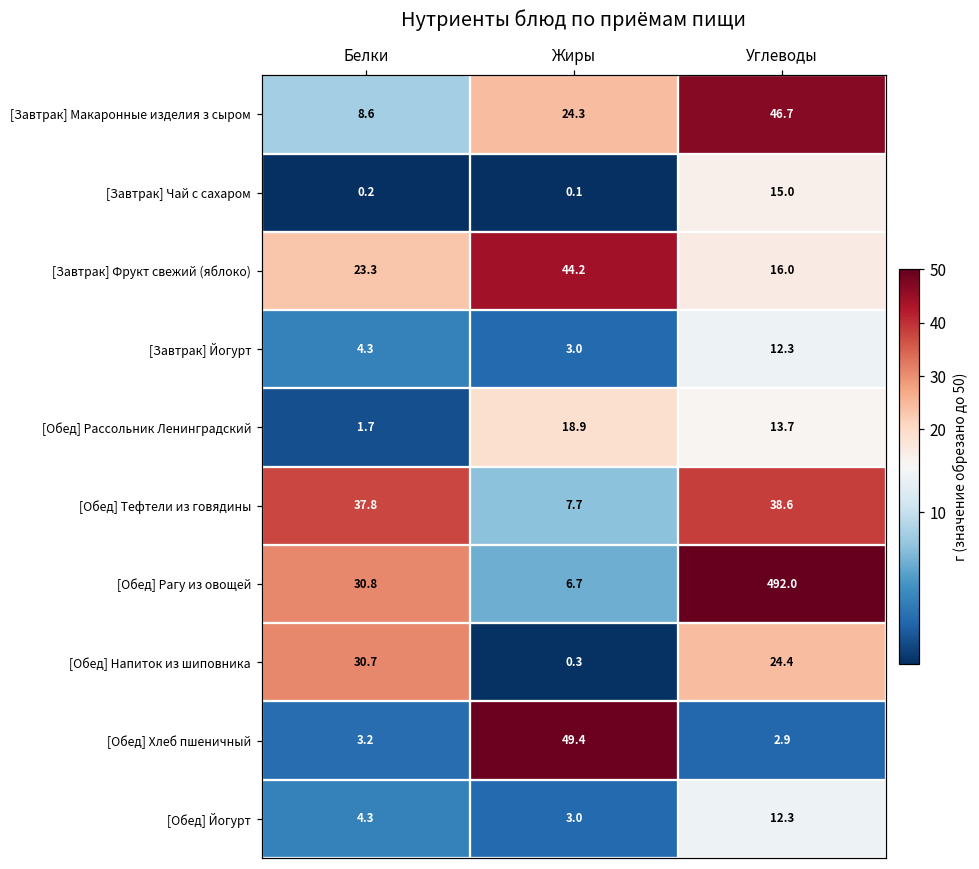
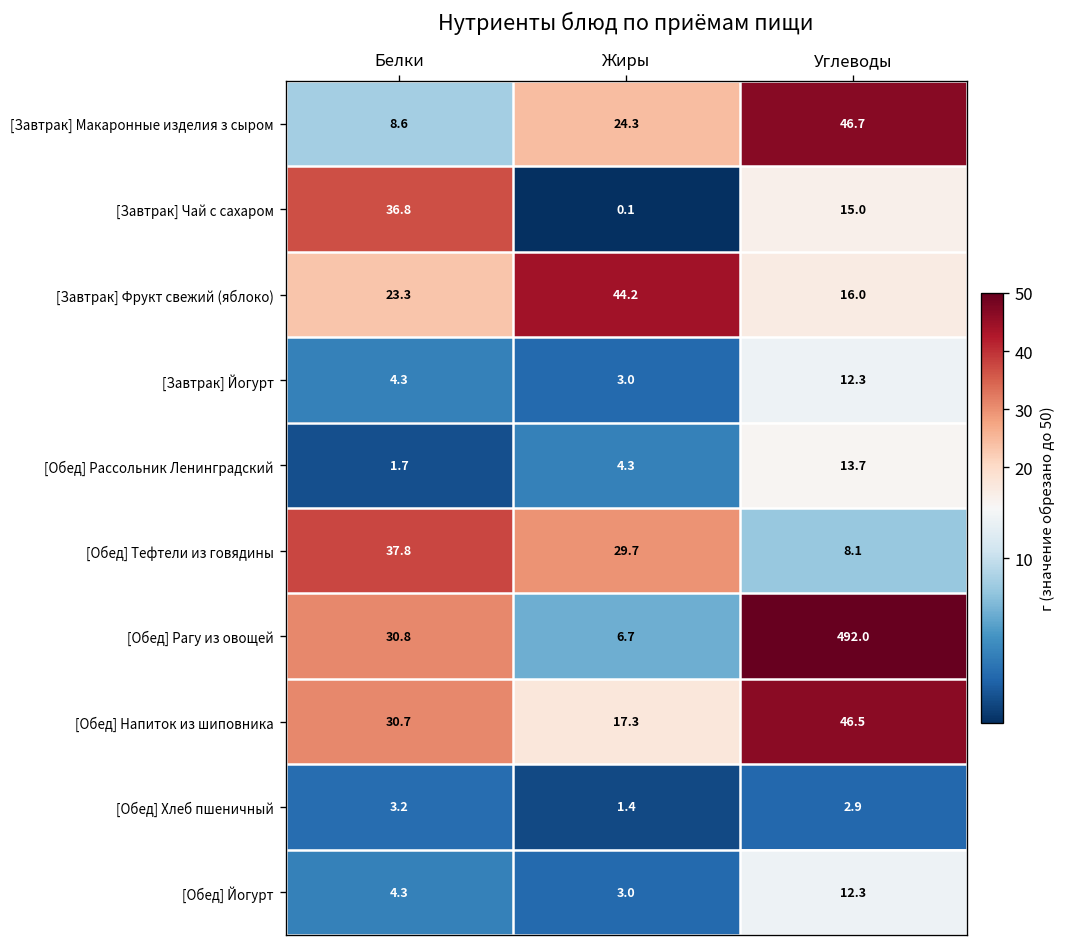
  {
    "[Завтрак] Макаронные изделия з сыром": {
      "Белки": 8.6,
      "Жиры": 24.3,
      "Углеводы": 46.7
    },
    "[Завтрак] Чай с сахаром": {
-     "Белки": 0.2,
+     "Белки": 36.8,
      "Жиры": 0.1,
      "Углеводы": 15.0
    },
    "[Завтрак] Фрукт свежий (яблоко)": {
      "Белки": 23.3,
      "Жиры": 44.2,
      "Углеводы": 16.0
    },
    "[Завтрак] Йогурт": {
      "Белки": 4.3,
      "Жиры": 3.0,
      "Углеводы": 12.3
    },
    "[Обед] Рассольник Ленинградский": {
      "Белки": 1.7,
-     "Жиры": 18.9,
+     "Жиры": 4.3,
      "Углеводы": 13.7
    },
    "[Обед] Тефтели из говядины": {
      "Белки": 37.8,
-     "Жиры": 7.7,
-     "Углеводы": 38.6
+     "Жиры": 29.7,
+     "Углеводы": 8.1
    },
    "[Обед] Рагу из овощей": {
      "Белки": 30.8,
      "Жиры": 6.7,
      "Углеводы": 492.0
    },
    "[Обед] Напиток из шиповника": {
      "Белки": 30.7,
-     "Жиры": 0.3,
-     "Углеводы": 24.4
+     "Жиры": 17.3,
+     "Углеводы": 46.5
    },
    "[Обед] Хлеб пшеничный": {
      "Белки": 3.2,
-     "Жиры": 49.4,
+     "Жиры": 1.4,
      "Углеводы": 2.9
    },
    "[Обед] Йогурт": {
      "Белки": 4.3,
      "Жиры": 3.0,
      "Углеводы": 12.3
    }
  }
